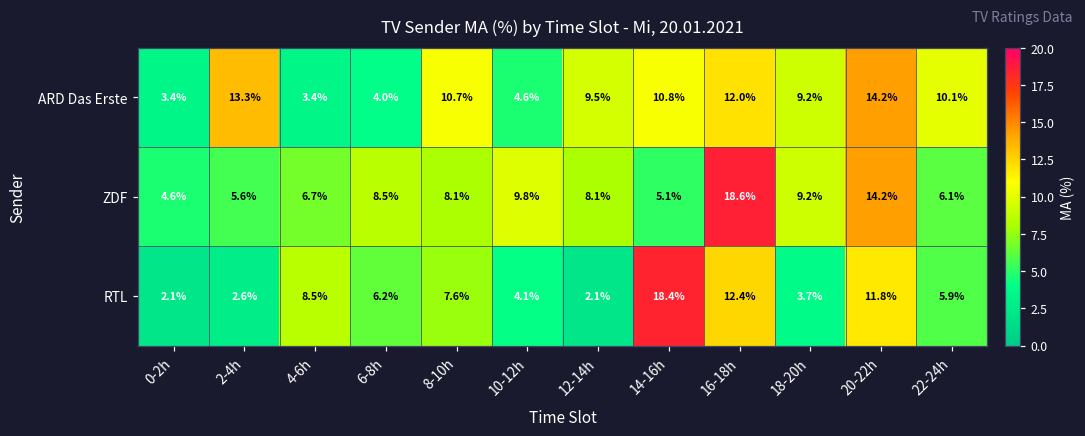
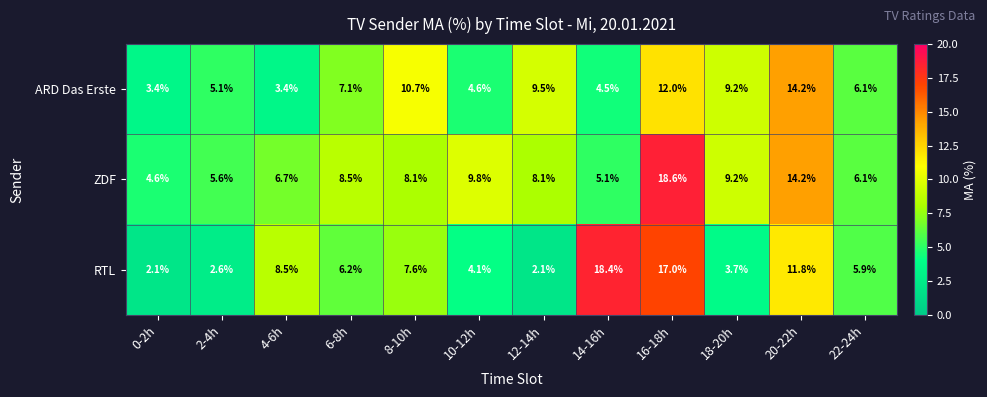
  {
    "ARD Das Erste": {
      "0-2h": "3.4%",
-     "2-4h": "13.3%",
+     "2-4h": "5.1%",
      "4-6h": "3.4%",
-     "6-8h": "4.0%",
+     "6-8h": "7.1%",
      "8-10h": "10.7%",
      "10-12h": "4.6%",
      "12-14h": "9.5%",
-     "14-16h": "10.8%",
+     "14-16h": "4.5%",
      "16-18h": "12.0%",
      "18-20h": "9.2%",
      "20-22h": "14.2%",
-     "22-24h": "10.1%"
+     "22-24h": "6.1%"
    },
    "ZDF": {
      "0-2h": "4.6%",
      "2-4h": "5.6%",
      "4-6h": "6.7%",
      "6-8h": "8.5%",
      "8-10h": "8.1%",
      "10-12h": "9.8%",
      "12-14h": "8.1%",
      "14-16h": "5.1%",
      "16-18h": "18.6%",
      "18-20h": "9.2%",
      "20-22h": "14.2%",
      "22-24h": "6.1%"
    },
    "RTL": {
      "0-2h": "2.1%",
      "2-4h": "2.6%",
      "4-6h": "8.5%",
      "6-8h": "6.2%",
      "8-10h": "7.6%",
      "10-12h": "4.1%",
      "12-14h": "2.1%",
      "14-16h": "18.4%",
-     "16-18h": "12.4%",
+     "16-18h": "17.0%",
      "18-20h": "3.7%",
      "20-22h": "11.8%",
      "22-24h": "5.9%"
    }
  }
